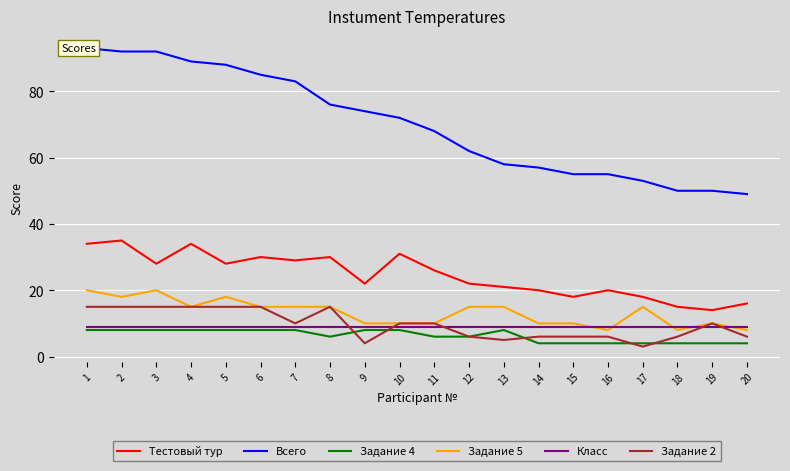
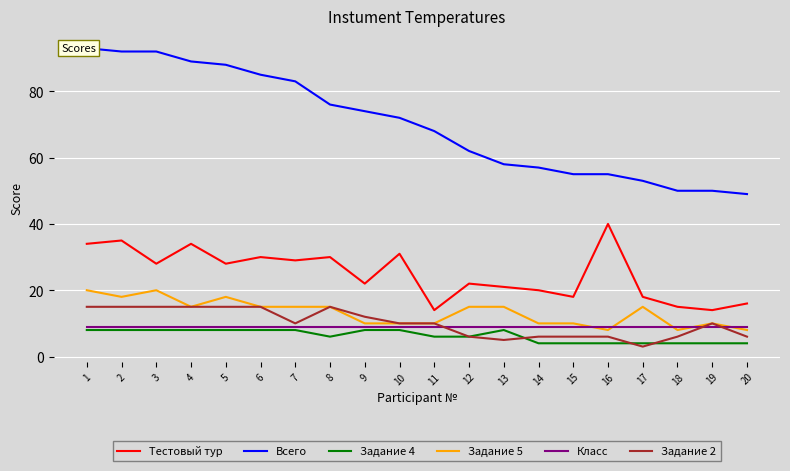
  {
    "Тестовый тур": {
      "1": 34,
      "2": 35,
      "3": 28,
      "4": 34,
      "5": 28,
      "6": 30,
      "7": 29,
      "8": 30,
      "9": 22,
      "10": 31,
-     "11": 26,
+     "11": 14,
      "12": 22,
      "13": 21,
      "14": 20,
      "15": 18,
-     "16": 20,
+     "16": 40,
      "17": 18,
      "18": 15,
      "19": 14,
      "20": 16
    },
    "Всего": {
      "2": 92,
      "3": 92,
      "4": 89,
      "5": 88,
      "6": 85,
      "7": 83,
      "8": 76,
      "9": 74,
      "10": 72,
      "11": 68,
      "12": 62,
      "13": 58,
      "14": 57,
      "15": 55,
      "16": 55,
      "17": 53,
      "18": 50,
      "19": 50,
      "20": 49
    },
    "Задание 4": {
      "1": 8,
      "2": 8,
      "3": 8,
      "4": 8,
      "5": 8,
      "6": 8,
      "7": 8,
      "8": 6,
      "9": 8,
      "10": 8,
      "11": 6,
      "13": 8,
      "14": 4,
      "15": 4,
      "16": 4,
      "17": 4,
      "18": 4,
      "19": 4,
      "20": 4
    },
    "Задание 5": {
      "1": 20,
      "2": 18,
      "3": 20,
      "5": 18,
      "7": 15,
      "9": 10,
      "12": 15,
      "13": 15,
      "14": 10,
      "15": 10,
      "16": 8,
      "17": 15,
      "18": 8,
      "20": 8
    },
    "Класс": {
      "1": 9,
      "2": 9,
      "3": 9,
      "4": 9,
      "5": 9,
      "6": 9,
      "7": 9,
      "8": 9,
      "9": 9,
      "10": 9,
      "11": 9,
      "12": 9,
      "13": 9,
      "14": 9,
      "15": 9,
      "16": 9,
      "17": 9,
      "18": 9,
      "19": 9,
      "20": 9
    },
    "Задание 2": {
      "1": 15,
      "2": 15,
      "3": 15,
      "5": 15,
      "7": 10,
-     "9": 4,
+     "9": 12,
      "13": 5,
      "14": 6,
      "15": 6,
      "16": 6,
      "17": 3,
      "18": 6,
      "20": 6
    }
  }
